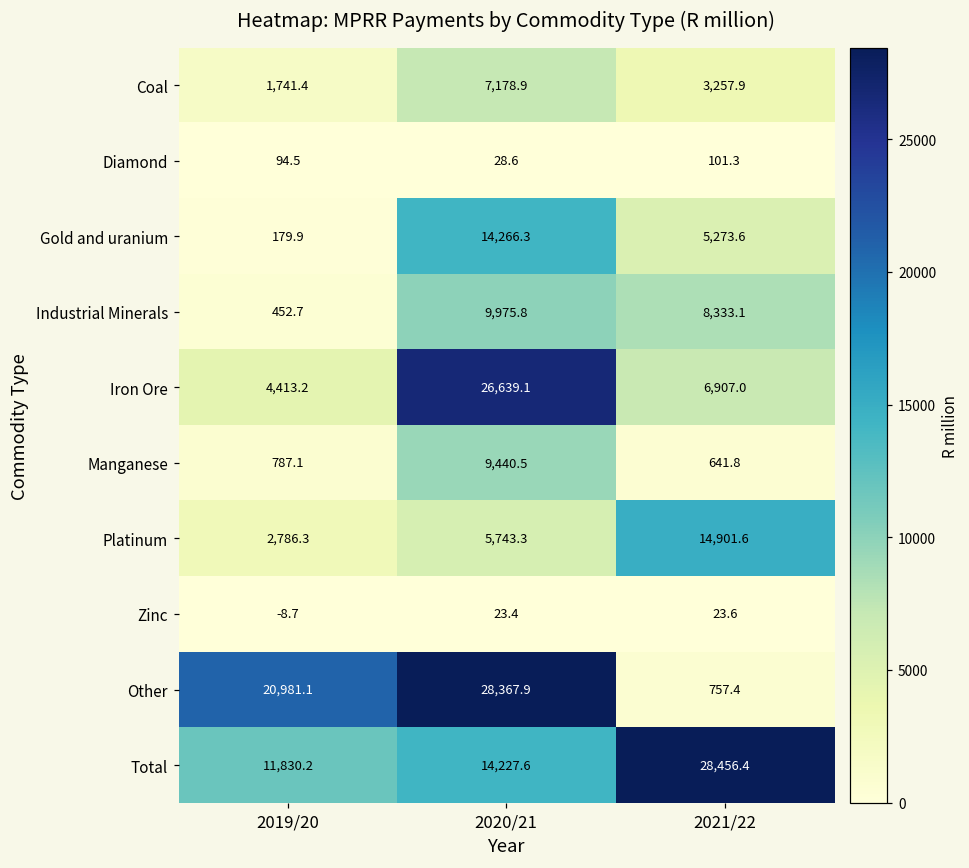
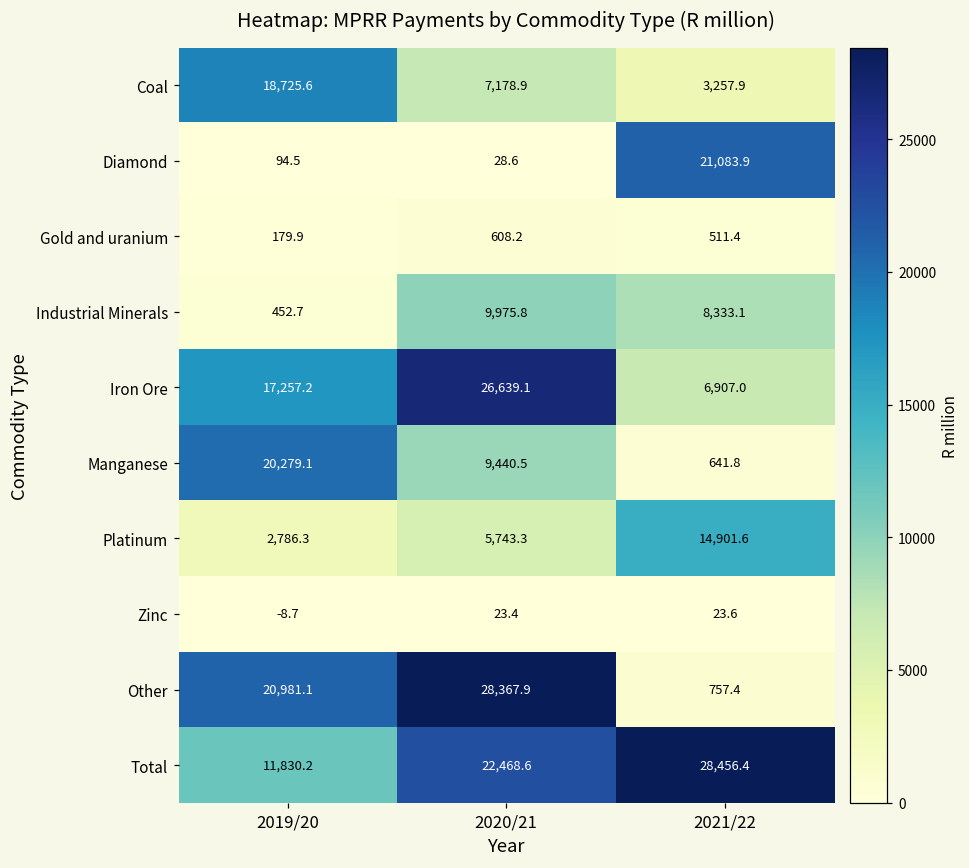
  {
    "Coal": {
-     "2019/20": "1,741.4",
+     "2019/20": "18,725.6",
      "2020/21": "7,178.9",
      "2021/22": "3,257.9"
    },
    "Diamond": {
      "2019/20": "94.5",
      "2020/21": "28.6",
-     "2021/22": "101.3"
+     "2021/22": "21,083.9"
    },
    "Gold and uranium": {
      "2019/20": "179.9",
-     "2020/21": "14,266.3",
-     "2021/22": "5,273.6"
+     "2020/21": "608.2",
+     "2021/22": "511.4"
    },
    "Industrial Minerals": {
      "2019/20": "452.7",
      "2020/21": "9,975.8",
      "2021/22": "8,333.1"
    },
    "Iron Ore": {
-     "2019/20": "4,413.2",
+     "2019/20": "17,257.2",
      "2020/21": "26,639.1",
      "2021/22": "6,907.0"
    },
    "Manganese": {
-     "2019/20": "787.1",
+     "2019/20": "20,279.1",
      "2020/21": "9,440.5",
      "2021/22": "641.8"
    },
    "Platinum": {
      "2019/20": "2,786.3",
      "2020/21": "5,743.3",
      "2021/22": "14,901.6"
    },
    "Zinc": {
      "2019/20": "-8.7",
      "2020/21": "23.4",
      "2021/22": "23.6"
    },
    "Other": {
      "2019/20": "20,981.1",
      "2020/21": "28,367.9",
      "2021/22": "757.4"
    },
    "Total": {
      "2019/20": "11,830.2",
-     "2020/21": "14,227.6",
+     "2020/21": "22,468.6",
      "2021/22": "28,456.4"
    }
  }
